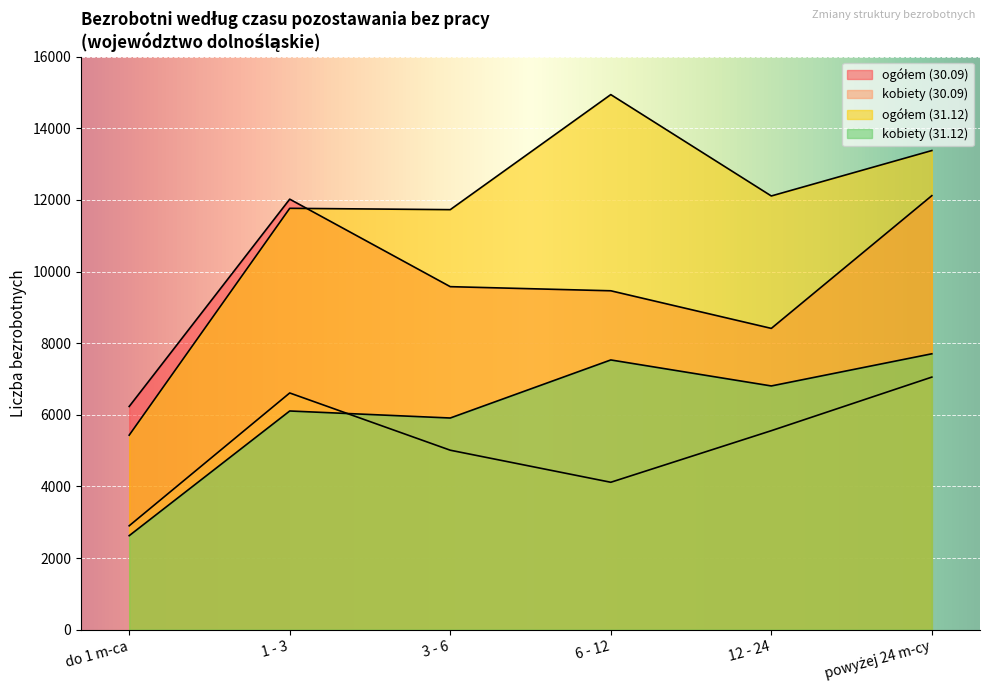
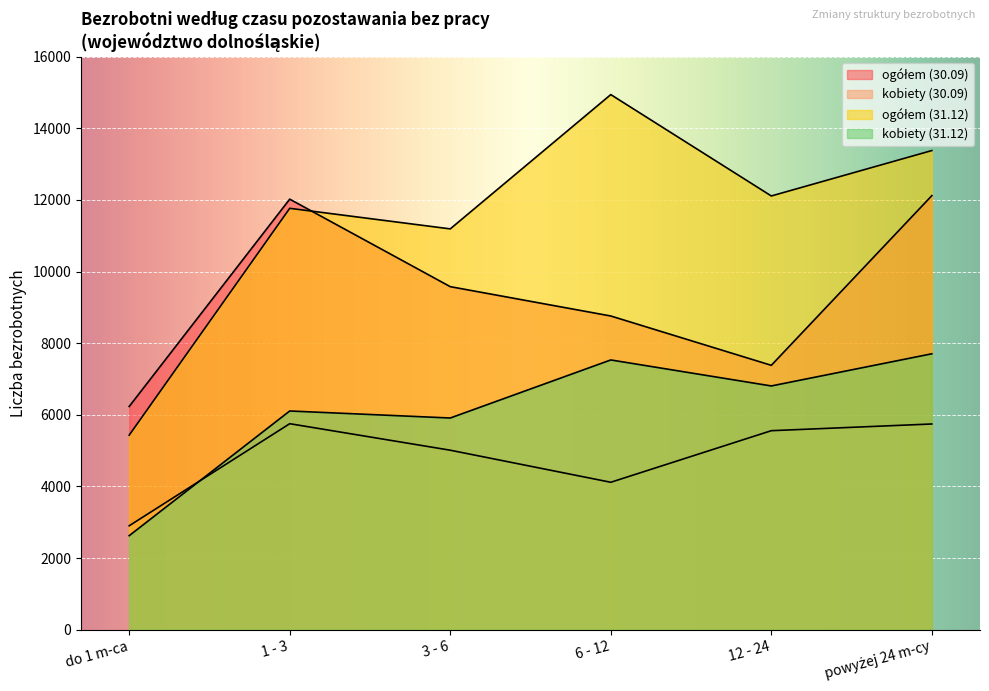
  {
    "ogółem (30.09)": {
      "do 1 m-ca": 6200,
      "1 - 3": 12000,
      "3 - 6": 9600,
-     "6 - 12": 9500,
-     "12 - 24": 8400,
+     "6 - 12": 8800,
+     "12 - 24": 7400,
      "powyżej 24 m-cy": 12100
    },
    "kobiety (30.09)": {
      "do 1 m-ca": 2900,
-     "1 - 3": 6600,
+     "1 - 3": 5800,
      "3 - 6": 5000,
      "6 - 12": 4100,
      "12 - 24": 5600,
-     "powyżej 24 m-cy": 7100
+     "powyżej 24 m-cy": 5700
    },
    "ogółem (31.12)": {
      "do 1 m-ca": 5400,
      "1 - 3": 11800,
-     "3 - 6": 11700,
+     "3 - 6": 11200,
      "6 - 12": 14900,
      "12 - 24": 12100,
      "powyżej 24 m-cy": 13400
    },
    "kobiety (31.12)": {
      "do 1 m-ca": 2600,
      "1 - 3": 6100,
      "3 - 6": 5900,
      "6 - 12": 7500,
      "12 - 24": 6800,
      "powyżej 24 m-cy": 7700
    }
  }
